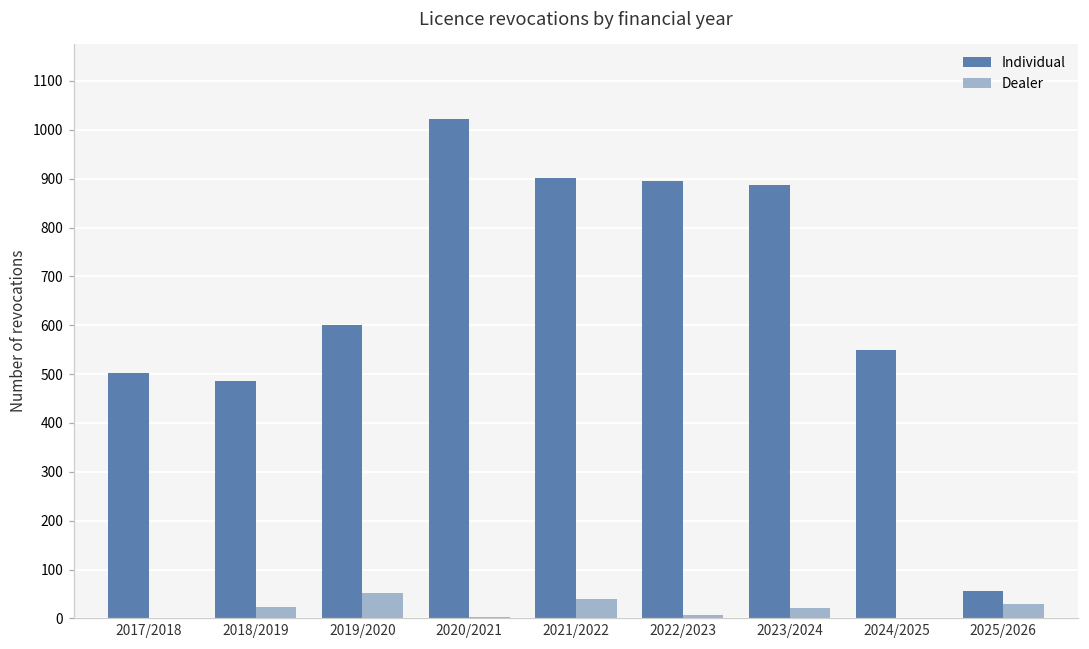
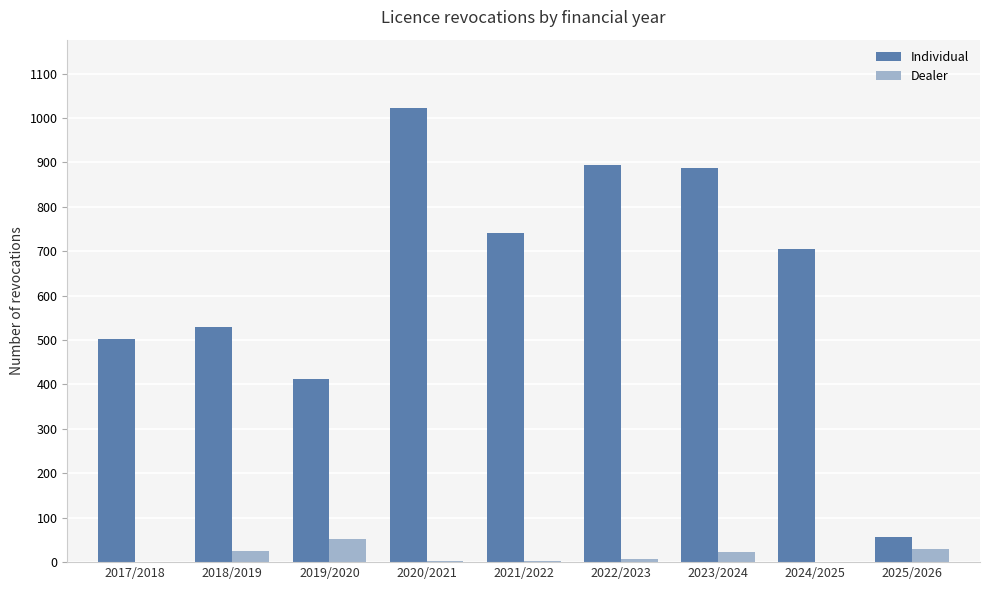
  {
    "Individual": {
      "2017/2018": 500,
-     "2018/2019": 490,
-     "2019/2020": 600,
+     "2018/2019": 530,
+     "2019/2020": 410,
      "2020/2021": 1020,
-     "2021/2022": 900,
+     "2021/2022": 740,
      "2022/2023": 900,
      "2023/2024": 890,
-     "2024/2025": 550,
+     "2024/2025": 710,
      "2025/2026": 60
    },
    "Dealer": {
      "2018/2019": 20,
      "2019/2020": 50,
-     "2021/2022": 40,
+     "2021/2022": 0,
      "2022/2023": 10,
      "2023/2024": 20,
      "2025/2026": 30
    }
  }
